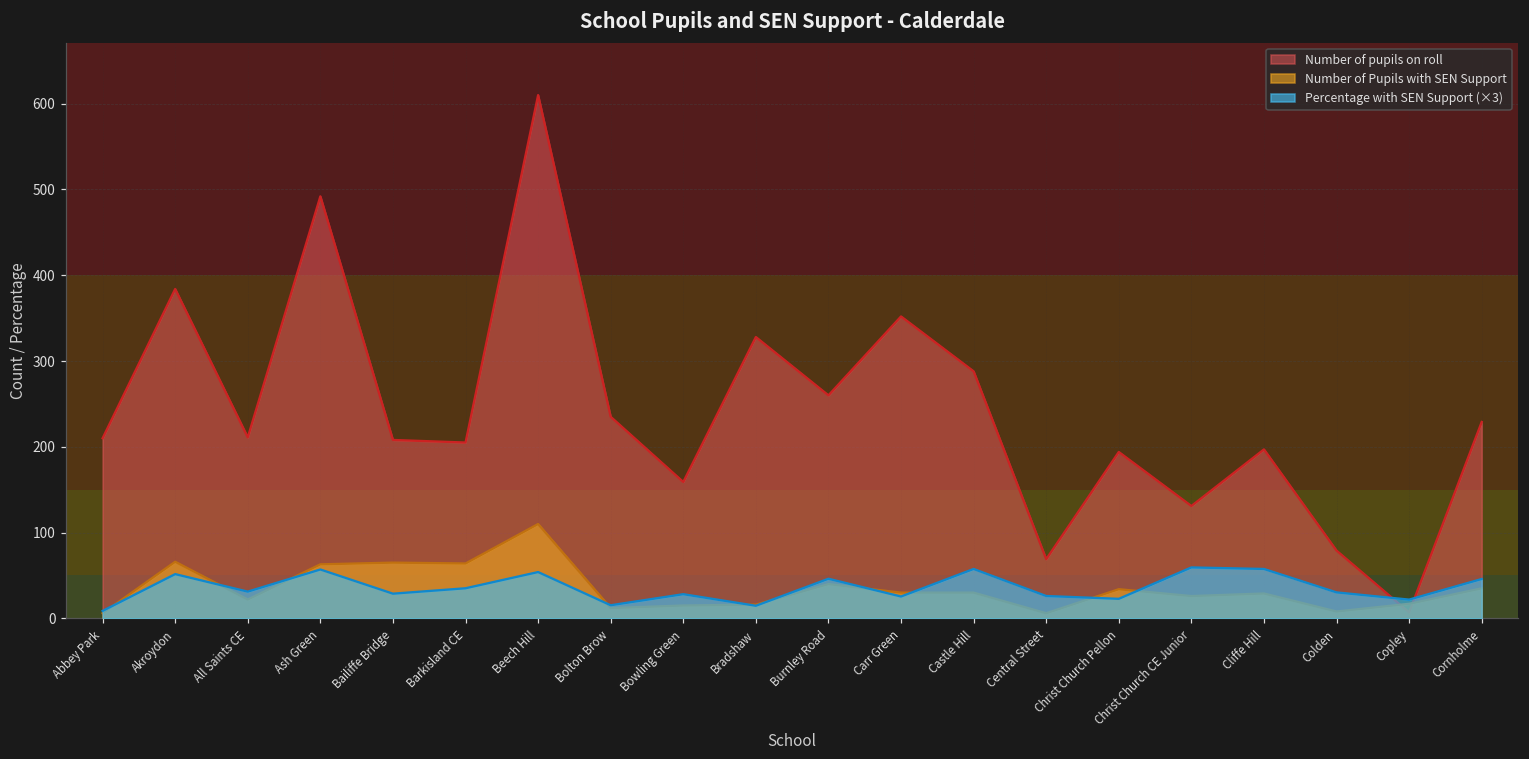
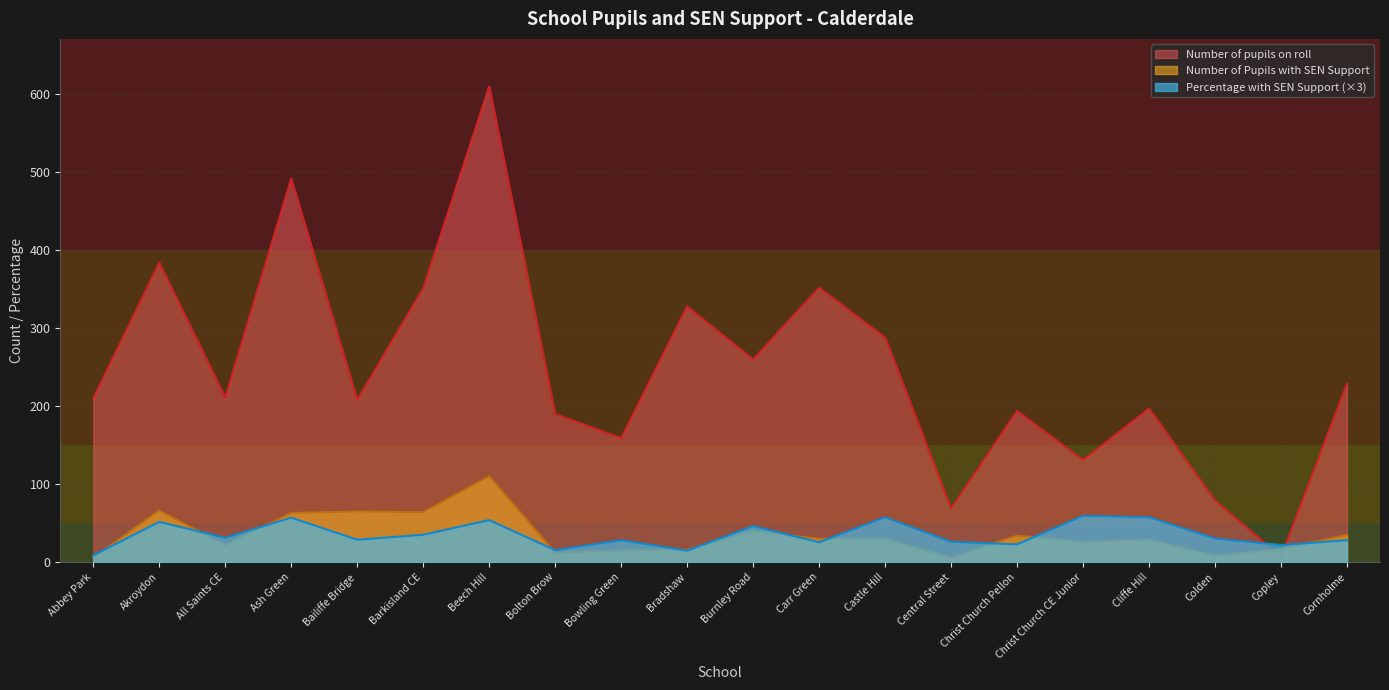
  {
    "Number of pupils on roll": {
      "Abbey Park": 210,
      "Akroydon": 380,
      "All Saints CE": 210,
      "Ash Green": 490,
      "Bailiffe Bridge": 210,
-     "Barkisland CE": 210,
+     "Barkisland CE": 350,
      "Beech Hill": 610,
-     "Bolton Brow": 240,
+     "Bolton Brow": 190,
      "Bowling Green": 160,
      "Bradshaw": 330,
      "Burnley Road": 260,
      "Carr Green": 350,
      "Castle Hill": 290,
      "Central Street": 70,
      "Christ Church Pellon": 190,
      "Christ Church CE Junior": 130,
      "Cliffe Hill": 200,
      "Colden": 80,
      "Copley": 10,
      "Cornholme": 230
    },
    "Number of Pupils with SEN Support": {
      "Akroydon": 70,
      "All Saints CE": 20,
      "Ash Green": 60,
      "Bailiffe Bridge": 70,
      "Barkisland CE": 60,
      "Beech Hill": 110,
      "Bolton Brow": 10,
      "Bowling Green": 20,
      "Burnley Road": 40,
      "Carr Green": 30,
      "Castle Hill": 30,
      "Central Street": 10,
      "Christ Church Pellon": 30,
      "Christ Church CE Junior": 30,
      "Cliffe Hill": 30,
      "Colden": 10,
      "Copley": 20,
      "Cornholme": 40
    },
    "Percentage with SEN Support (×3)": {
      "Akroydon": 50,
      "All Saints CE": 30,
      "Ash Green": 60,
      "Bailiffe Bridge": 30,
      "Barkisland CE": 40,
      "Beech Hill": 50,
      "Bolton Brow": 20,
      "Bowling Green": 30,
      "Burnley Road": 50,
      "Carr Green": 30,
      "Castle Hill": 60,
      "Central Street": 30,
      "Christ Church Pellon": 20,
      "Christ Church CE Junior": 60,
      "Cliffe Hill": 60,
      "Colden": 30,
      "Copley": 20,
-     "Cornholme": 50
+     "Cornholme": 30
    }
  }
